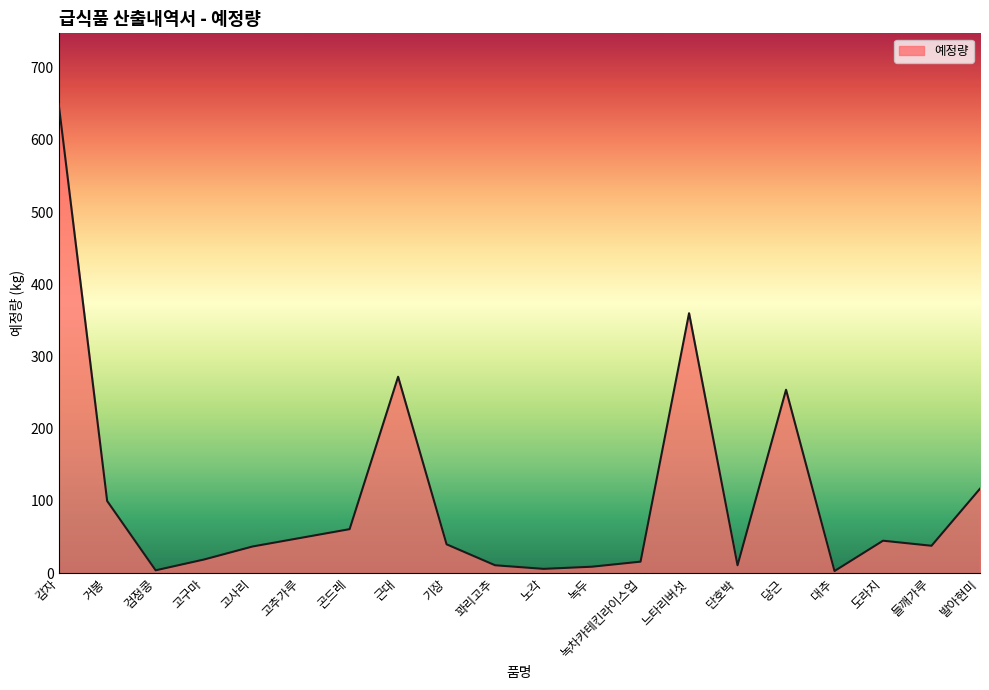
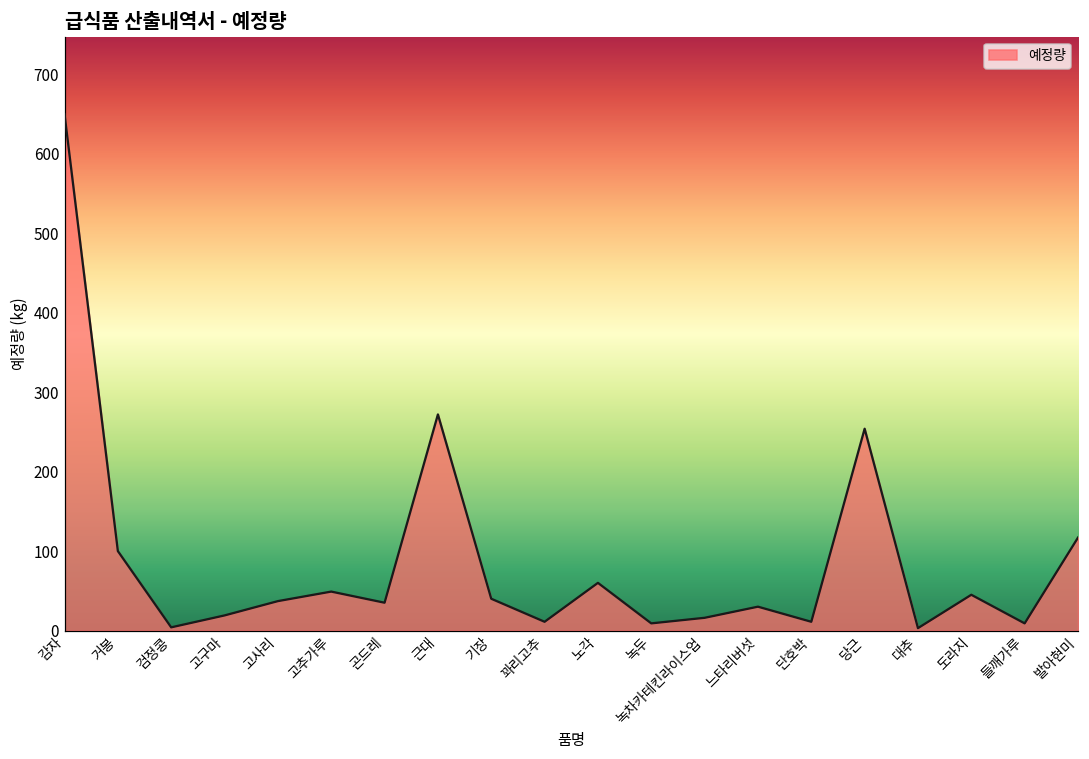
  {
    "감자": 650,
    "거봉": 100,
    "검정콩": 0,
    "고구마": 20,
    "고사리": 40,
    "고추가루": 50,
-   "곤드레": 60,
+   "곤드레": 40,
    "근대": 270,
    "기장": 40,
    "꽈리고추": 10,
-   "노각": 10,
+   "노각": 60,
    "녹두": 10,
    "녹차카테킨라이스업": 20,
-   "느타리버섯": 360,
+   "느타리버섯": 30,
    "단호박": 10,
    "당근": 250,
    "대추": 0,
    "도라지": 50,
-   "들깨가루": 40,
+   "들깨가루": 10,
    "발아현미": 120
  }
